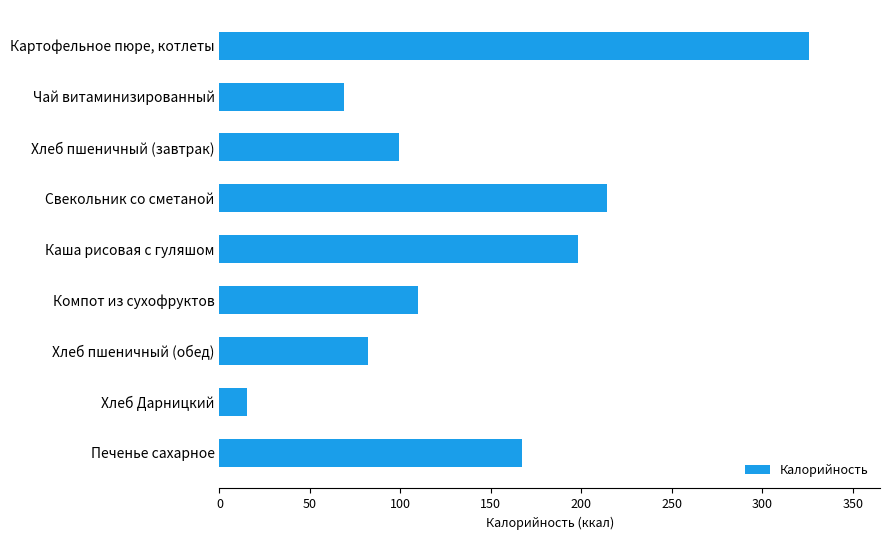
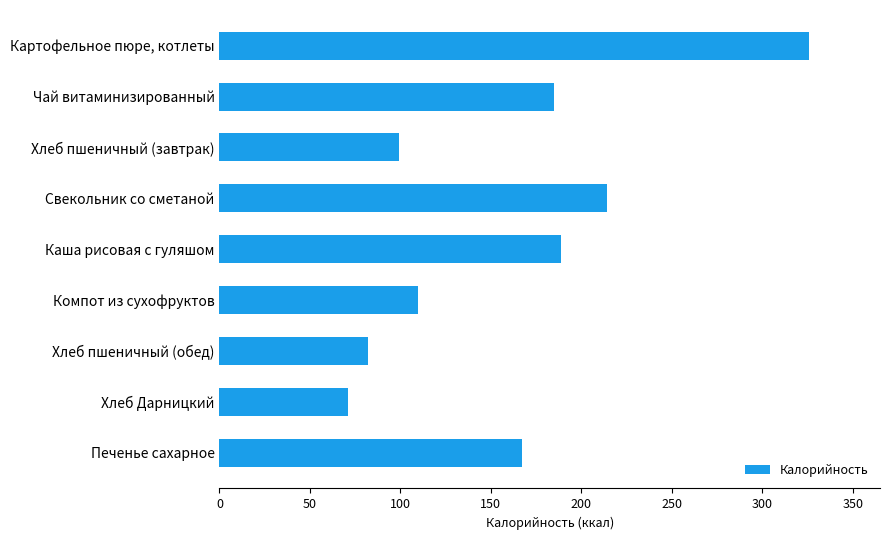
  {
    "Картофельное пюре, котлеты": 326,
-   "Чай витаминизированный": 69,
+   "Чай витаминизированный": 185,
    "Хлеб пшеничный (завтрак)": 99,
    "Свекольник со сметаной": 214,
-   "Каша рисовая с гуляшом": 198,
+   "Каша рисовая с гуляшом": 189,
    "Компот из сухофруктов": 110,
    "Хлеб пшеничный (обед)": 82,
-   "Хлеб Дарницкий": 15,
+   "Хлеб Дарницкий": 71,
    "Печенье сахарное": 167
  }
